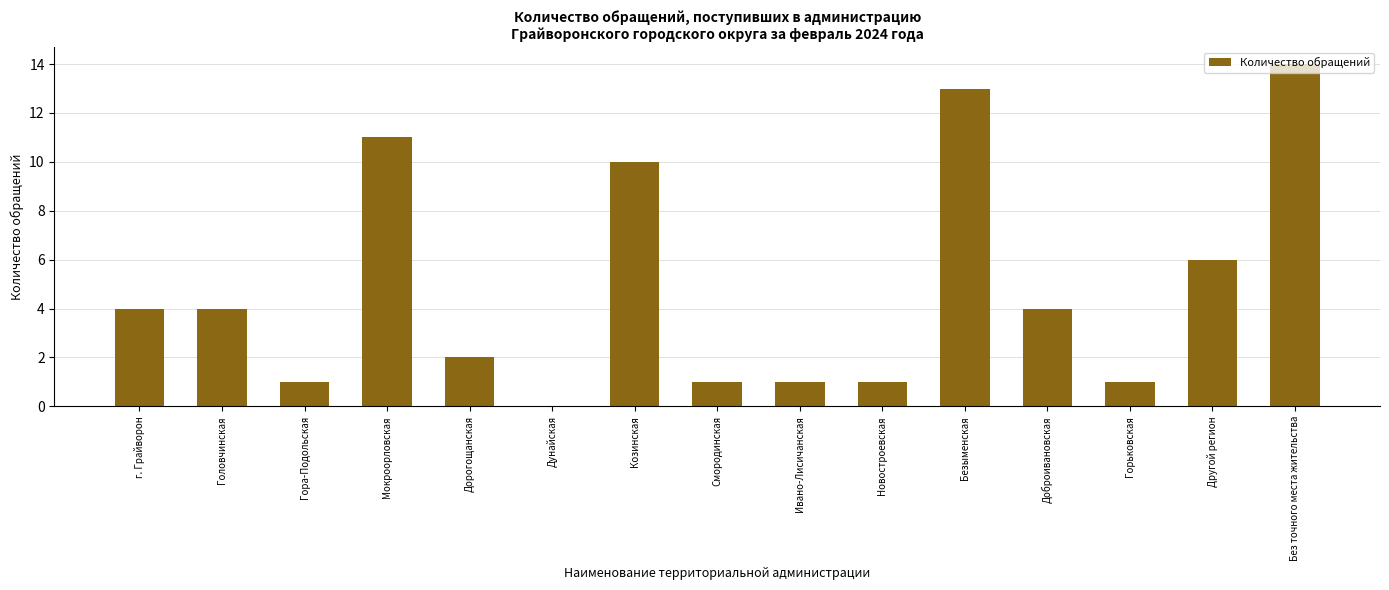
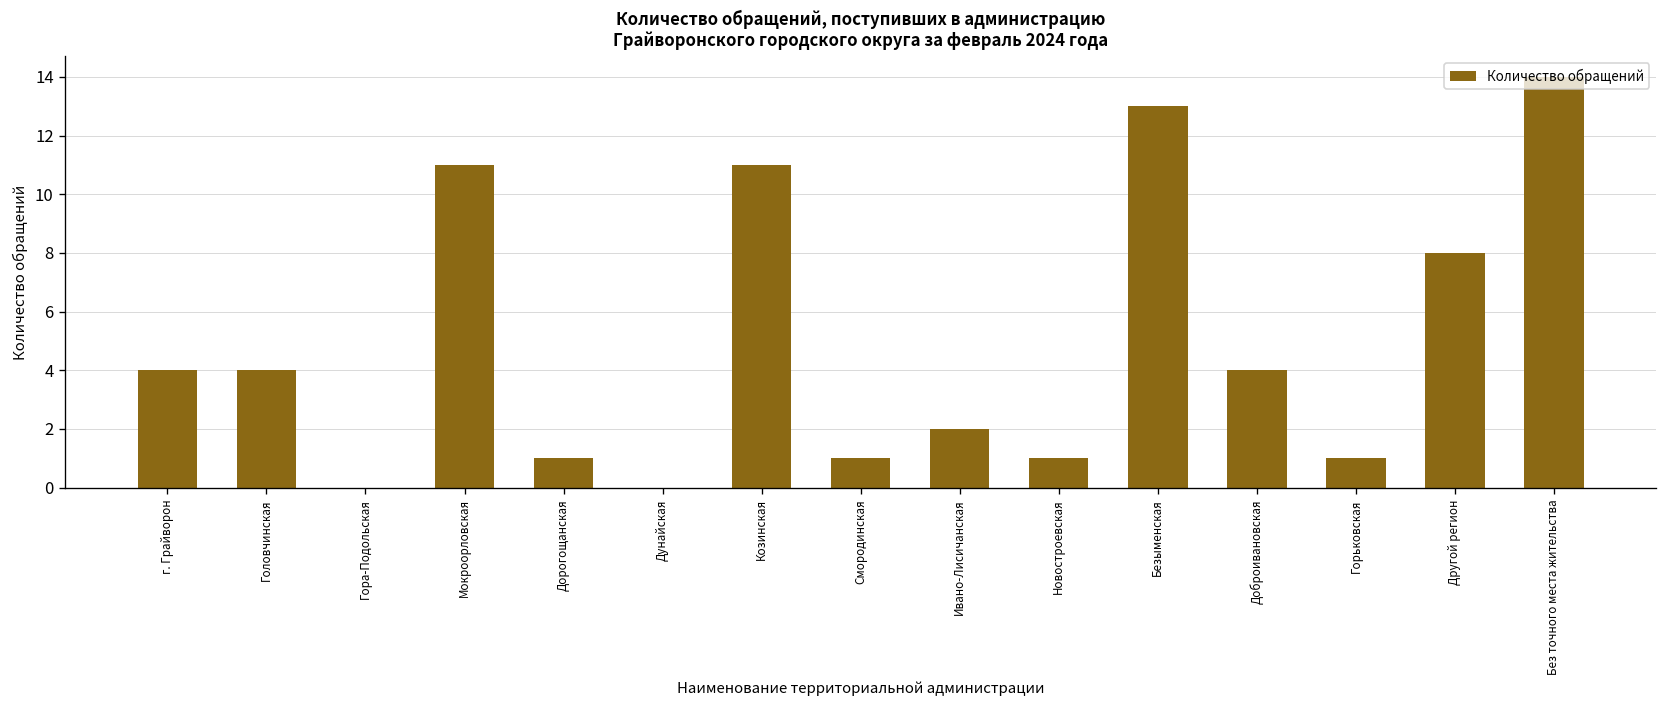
  {
    "г. Грайворон": 4,
    "Головчинская": 4,
-   "Гора-Подольская": 1,
+   "Гора-Подольская": 0,
    "Мокроорловская": 11,
-   "Дорогощанская": 2,
+   "Дорогощанская": 1,
    "Дунайская": 0,
-   "Козинская": 10,
+   "Козинская": 11,
    "Смородинская": 1,
-   "Ивано-Лисичанская": 1,
+   "Ивано-Лисичанская": 2,
    "Новостроевская": 1,
    "Безыменская": 13,
    "Доброивановская": 4,
    "Горьковская": 1,
-   "Другой регион": 6
+   "Другой регион": 8
  }
